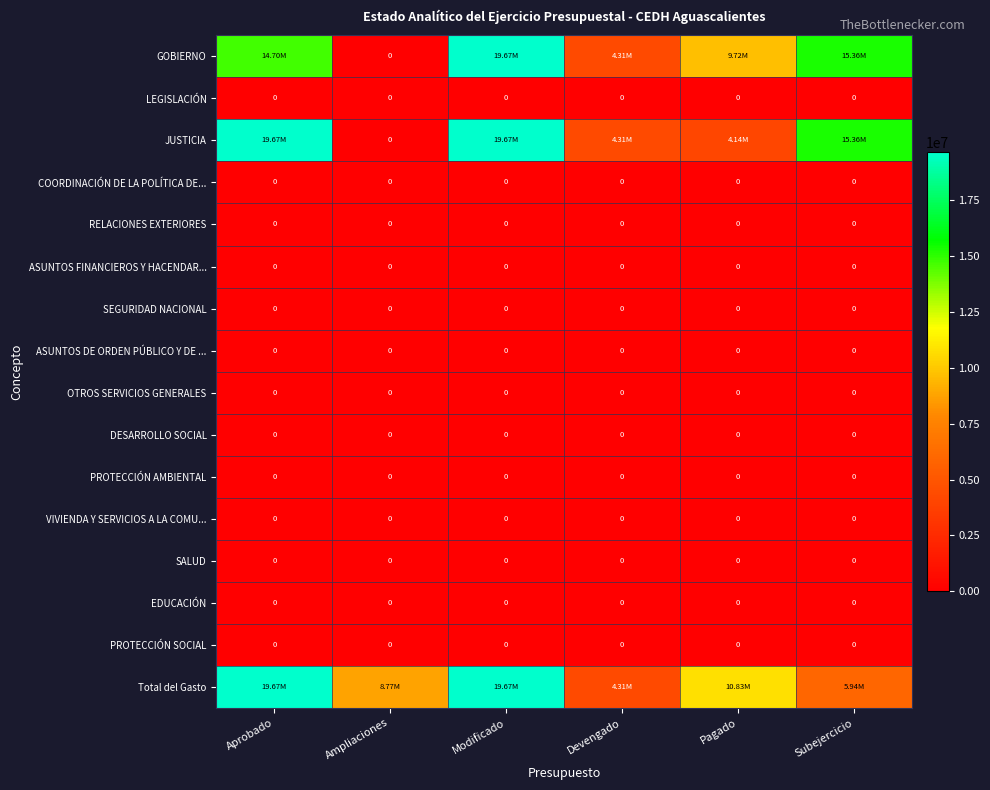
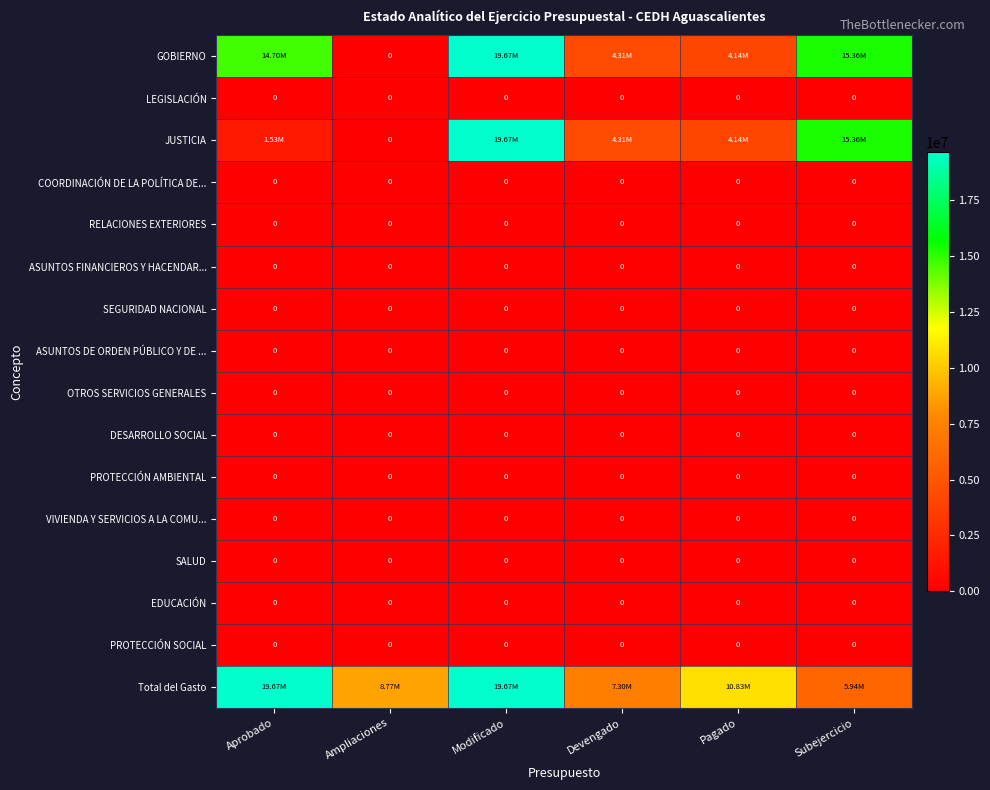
  {
    "GOBIERNO": {
      "Aprobado": "14.70M",
      "Ampliaciones": "0",
      "Modificado": "19.67M",
      "Devengado": "4.31M",
-     "Pagado": "9.72M",
+     "Pagado": "4.14M",
      "Subejercicio": "15.36M"
    },
    "LEGISLACIÓN": {
      "Aprobado": "0",
      "Ampliaciones": "0",
      "Modificado": "0",
      "Devengado": "0",
      "Pagado": "0",
      "Subejercicio": "0"
    },
    "JUSTICIA": {
-     "Aprobado": "19.67M",
+     "Aprobado": "1.53M",
      "Ampliaciones": "0",
      "Modificado": "19.67M",
      "Devengado": "4.31M",
      "Pagado": "4.14M",
      "Subejercicio": "15.36M"
    },
    "COORDINACIÓN DE LA POLÍTICA DE...": {
      "Aprobado": "0",
      "Ampliaciones": "0",
      "Modificado": "0",
      "Devengado": "0",
      "Pagado": "0",
      "Subejercicio": "0"
    },
    "RELACIONES EXTERIORES": {
      "Aprobado": "0",
      "Ampliaciones": "0",
      "Modificado": "0",
      "Devengado": "0",
      "Pagado": "0",
      "Subejercicio": "0"
    },
    "ASUNTOS FINANCIEROS Y HACENDAR...": {
      "Aprobado": "0",
      "Ampliaciones": "0",
      "Modificado": "0",
      "Devengado": "0",
      "Pagado": "0",
      "Subejercicio": "0"
    },
    "SEGURIDAD NACIONAL": {
      "Aprobado": "0",
      "Ampliaciones": "0",
      "Modificado": "0",
      "Devengado": "0",
      "Pagado": "0",
      "Subejercicio": "0"
    },
    "ASUNTOS DE ORDEN PÚBLICO Y DE ...": {
      "Aprobado": "0",
      "Ampliaciones": "0",
      "Modificado": "0",
      "Devengado": "0",
      "Pagado": "0",
      "Subejercicio": "0"
    },
    "OTROS SERVICIOS GENERALES": {
      "Aprobado": "0",
      "Ampliaciones": "0",
      "Modificado": "0",
      "Devengado": "0",
      "Pagado": "0",
      "Subejercicio": "0"
    },
    "DESARROLLO SOCIAL": {
      "Aprobado": "0",
      "Ampliaciones": "0",
      "Modificado": "0",
      "Devengado": "0",
      "Pagado": "0",
      "Subejercicio": "0"
    },
    "PROTECCIÓN AMBIENTAL": {
      "Aprobado": "0",
      "Ampliaciones": "0",
      "Modificado": "0",
      "Devengado": "0",
      "Pagado": "0",
      "Subejercicio": "0"
    },
    "VIVIENDA Y SERVICIOS A LA COMU...": {
      "Aprobado": "0",
      "Ampliaciones": "0",
      "Modificado": "0",
      "Devengado": "0",
      "Pagado": "0",
      "Subejercicio": "0"
    },
    "SALUD": {
      "Aprobado": "0",
      "Ampliaciones": "0",
      "Modificado": "0",
      "Devengado": "0",
      "Pagado": "0",
      "Subejercicio": "0"
    },
    "EDUCACIÓN": {
      "Aprobado": "0",
      "Ampliaciones": "0",
      "Modificado": "0",
      "Devengado": "0",
      "Pagado": "0",
      "Subejercicio": "0"
    },
    "PROTECCIÓN SOCIAL": {
      "Aprobado": "0",
      "Ampliaciones": "0",
      "Modificado": "0",
      "Devengado": "0",
      "Pagado": "0",
      "Subejercicio": "0"
    },
    "Total del Gasto": {
      "Aprobado": "19.67M",
      "Ampliaciones": "8.77M",
      "Modificado": "19.67M",
-     "Devengado": "4.31M",
+     "Devengado": "7.30M",
      "Pagado": "10.83M",
      "Subejercicio": "5.94M"
    }
  }
